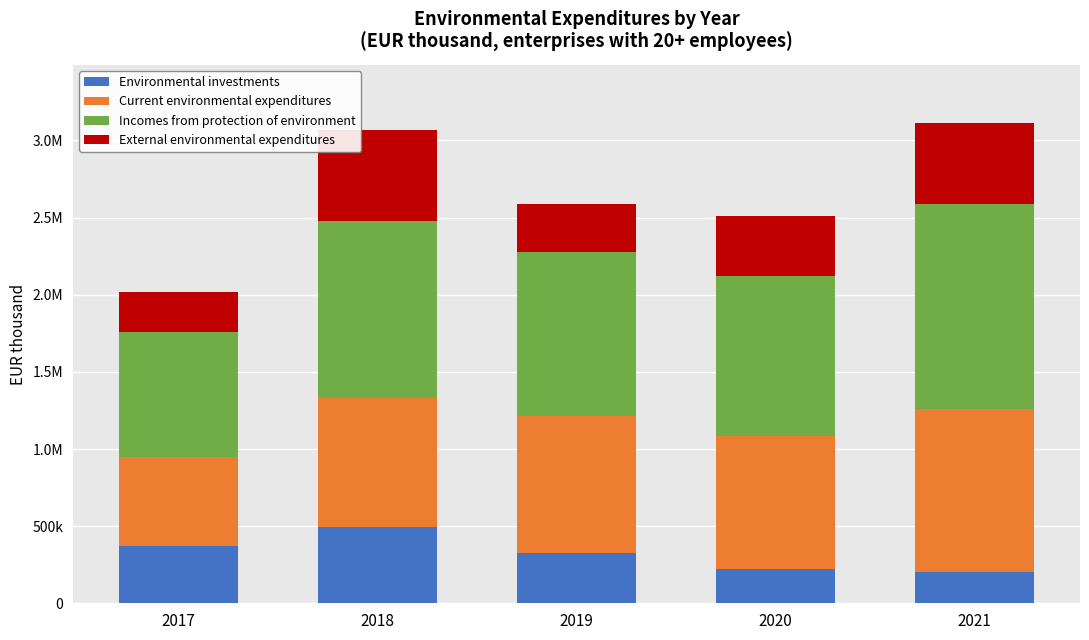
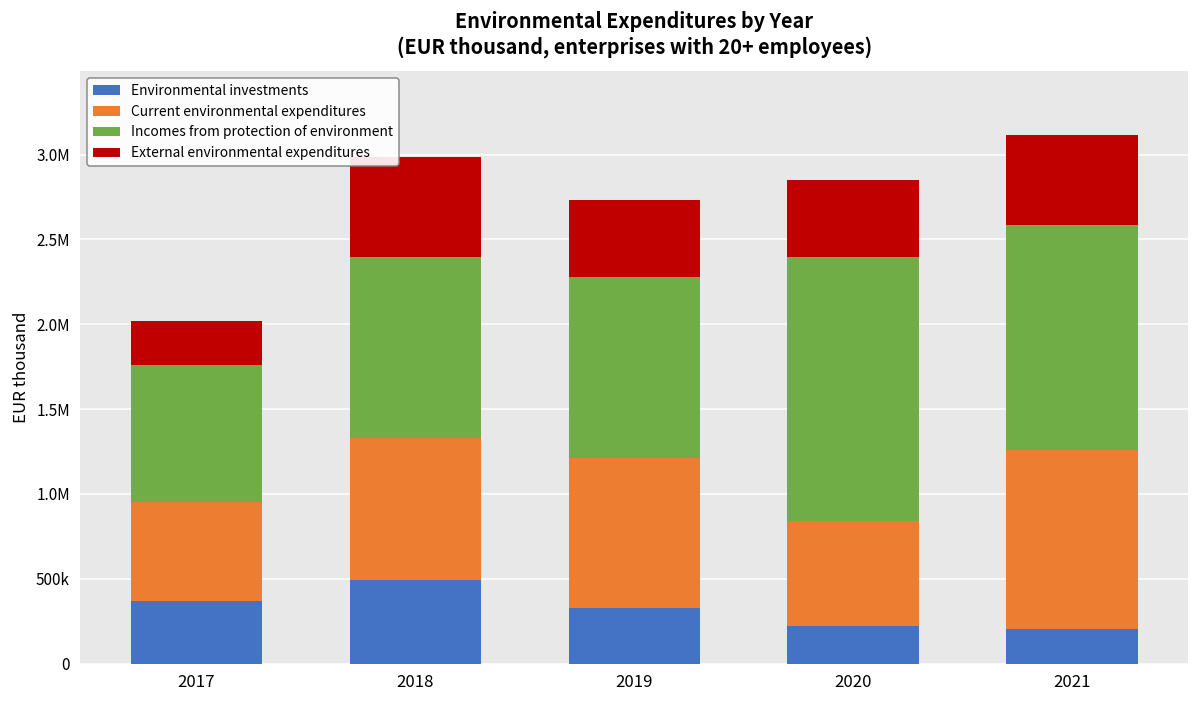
  {
    "Environmental investments": {
      "2017": 370000,
      "2018": 490000,
      "2019": 330000,
      "2020": 220000,
      "2021": 200000
    },
    "Current environmental expenditures": {
      "2017": 580000,
      "2018": 840000,
      "2019": 880000,
-     "2020": 860000,
+     "2020": 620000,
      "2021": 1050000
    },
    "Incomes from protection of environment": {
      "2017": 810000,
-     "2018": 1150000,
+     "2018": 1060000,
      "2019": 1070000,
-     "2020": 1040000,
+     "2020": 1560000,
      "2021": 1330000
    },
    "External environmental expenditures": {
      "2017": 260000,
      "2018": 590000,
-     "2019": 310000,
-     "2020": 390000,
+     "2019": 450000,
+     "2020": 450000,
      "2021": 530000
    }
  }
